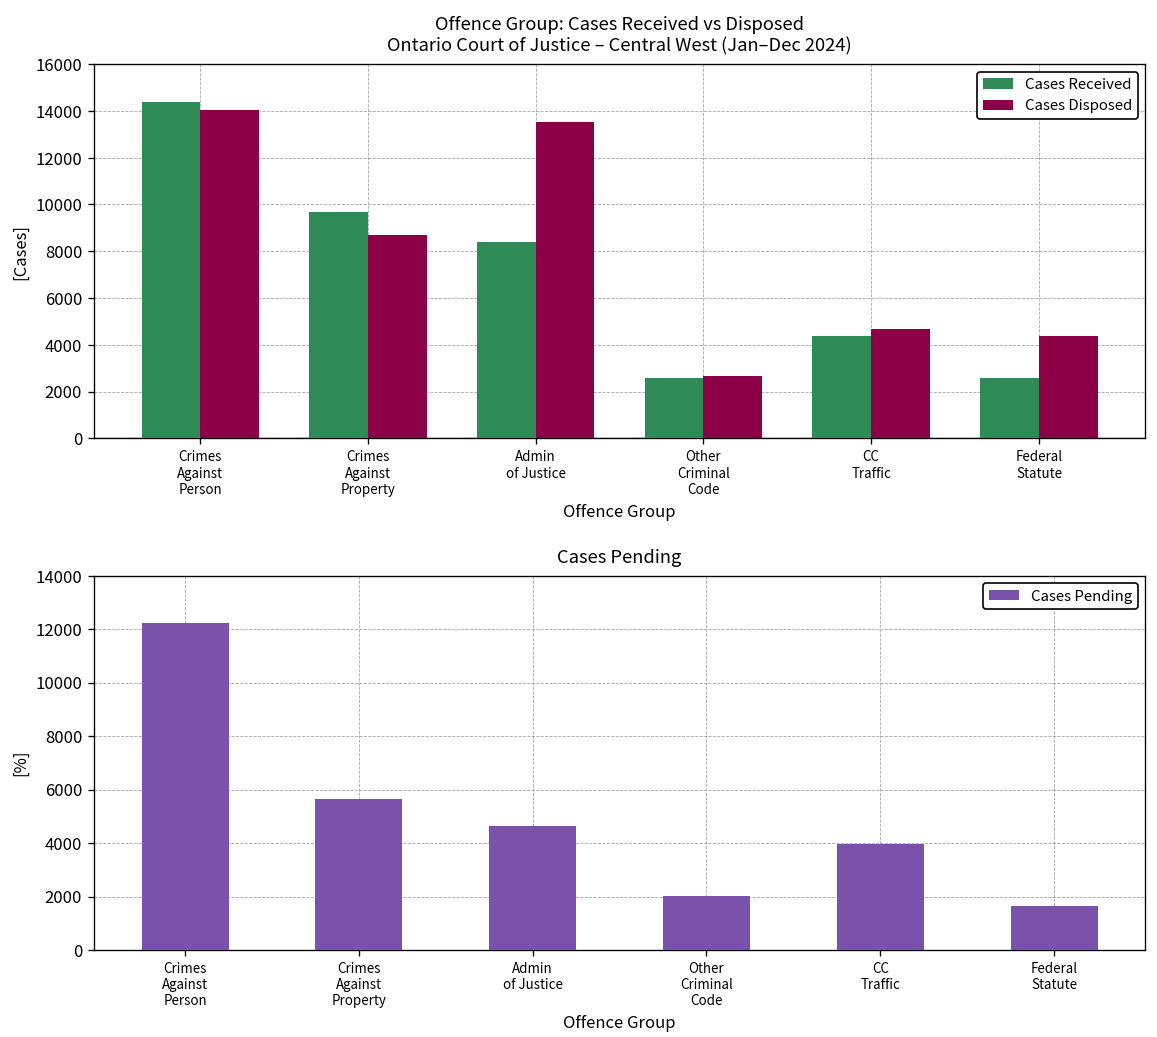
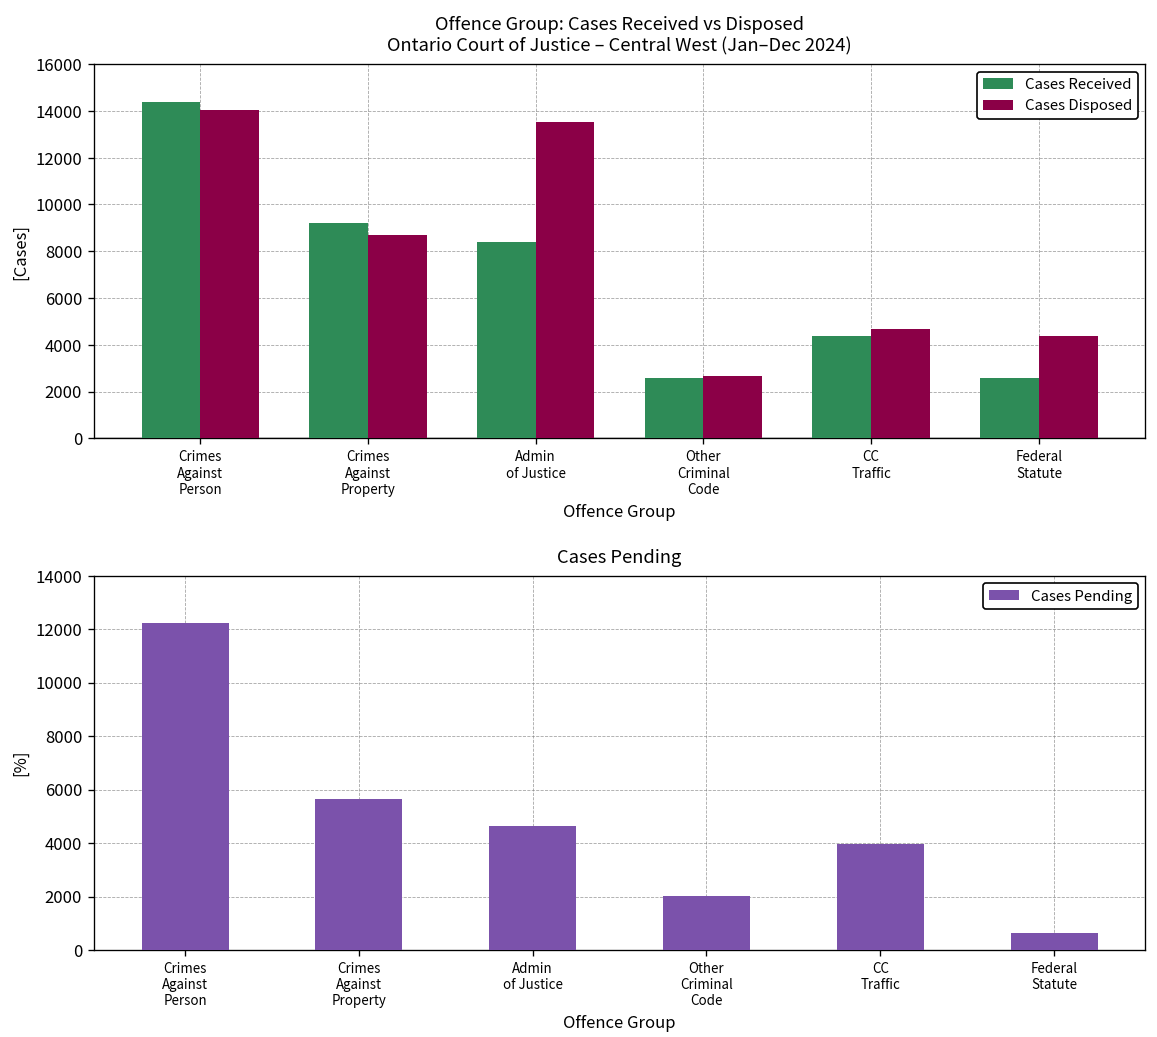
  {
    "Offence Group: Cases Received vs Disposed Ontario Court of Justice – Central West (Jan–Dec 2024)": {
      "Cases Received": {
        "Crimes Against Person": 14400,
-       "Crimes Against Property": 9700,
+       "Crimes Against Property": 9200,
        "Admin of Justice": 8400,
        "Other Criminal Code": 2600,
        "CC Traffic": 4400,
        "Federal Statute": 2600
      },
      "Cases Disposed": {
        "Crimes Against Person": 14100,
        "Crimes Against Property": 8700,
        "Admin of Justice": 13500,
        "Other Criminal Code": 2700,
        "CC Traffic": 4700,
        "Federal Statute": 4400
      }
    },
    "Cases Pending": {
      "Crimes Against Person": 12200,
      "Crimes Against Property": 5700,
      "Admin of Justice": 4600,
      "Other Criminal Code": 2000,
      "CC Traffic": 4000,
-     "Federal Statute": 1600
+     "Federal Statute": 600
    }
  }
